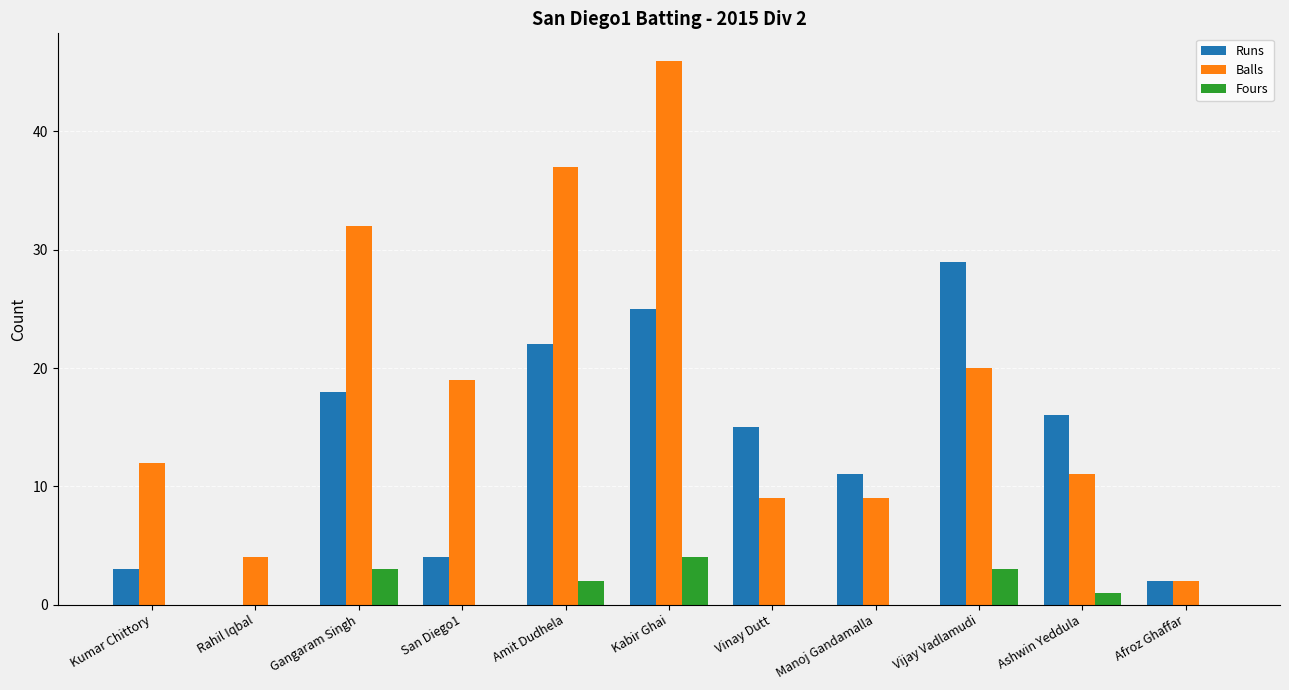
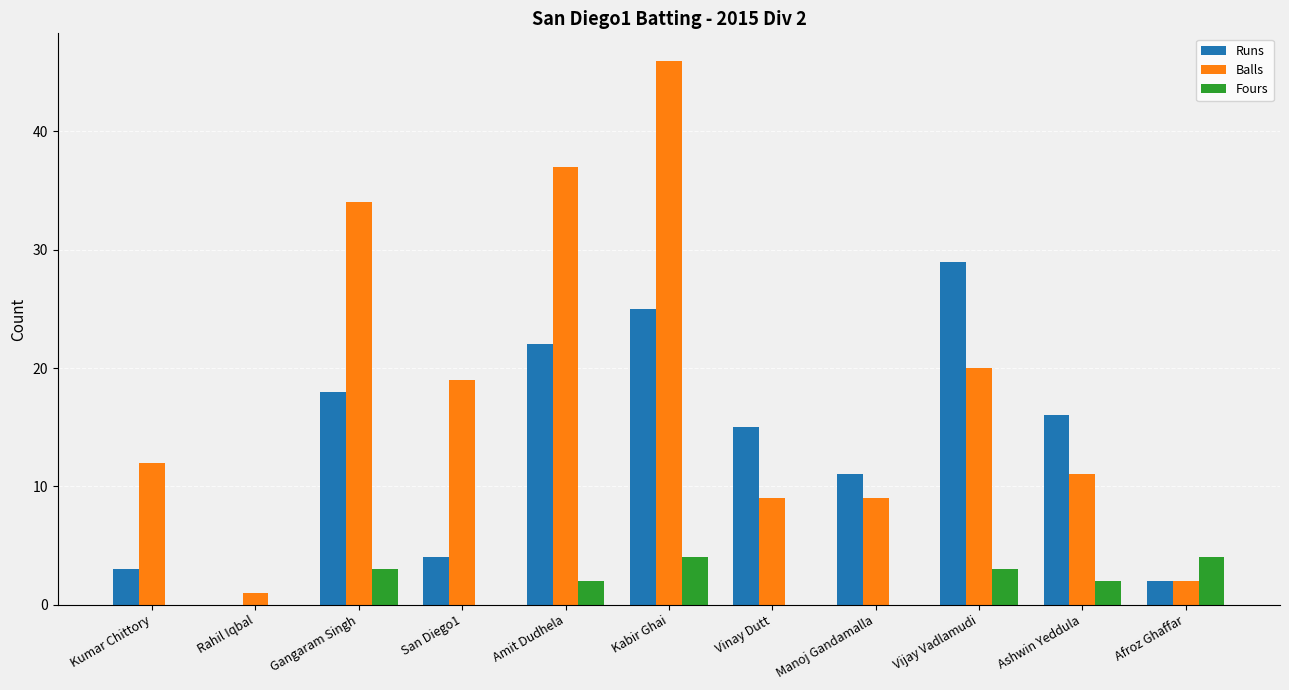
  {
    "Runs": {
      "Kumar Chittory": 3,
      "Rahil Iqbal": 0,
      "Gangaram Singh": 18,
      "San Diego1": 4,
      "Amit Dudhela": 22,
      "Kabir Ghai": 25,
      "Vinay Dutt": 15,
      "Manoj Gandamalla": 11,
      "Vijay Vadlamudi": 29,
      "Ashwin Yeddula": 16,
      "Afroz Ghaffar": 2
    },
    "Balls": {
      "Kumar Chittory": 12,
-     "Rahil Iqbal": 4,
-     "Gangaram Singh": 32,
+     "Rahil Iqbal": 1,
+     "Gangaram Singh": 34,
      "San Diego1": 19,
      "Amit Dudhela": 37,
      "Kabir Ghai": 46,
      "Vinay Dutt": 9,
      "Manoj Gandamalla": 9,
      "Vijay Vadlamudi": 20,
      "Ashwin Yeddula": 11,
      "Afroz Ghaffar": 2
    },
    "Fours": {
      "Kumar Chittory": 0,
      "Rahil Iqbal": 0,
      "Gangaram Singh": 3,
      "San Diego1": 0,
      "Amit Dudhela": 2,
      "Kabir Ghai": 4,
      "Vinay Dutt": 0,
      "Manoj Gandamalla": 0,
      "Vijay Vadlamudi": 3,
-     "Ashwin Yeddula": 1,
-     "Afroz Ghaffar": 0
+     "Ashwin Yeddula": 2,
+     "Afroz Ghaffar": 4
    }
  }
